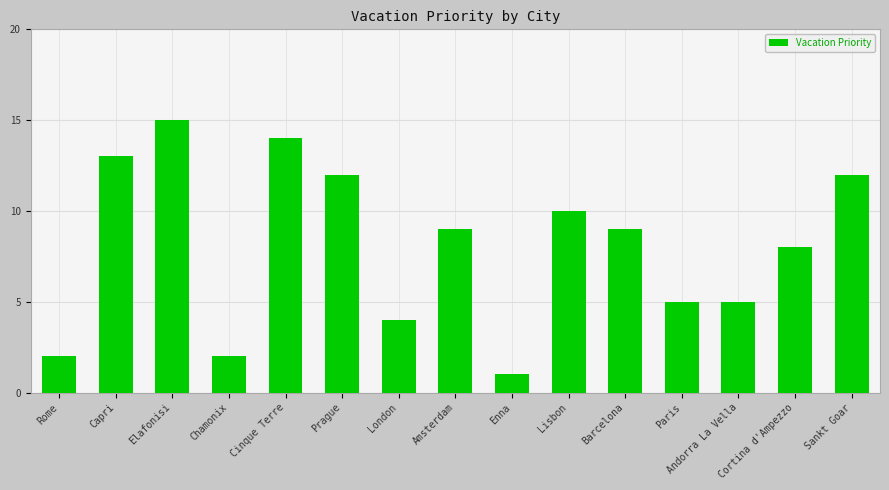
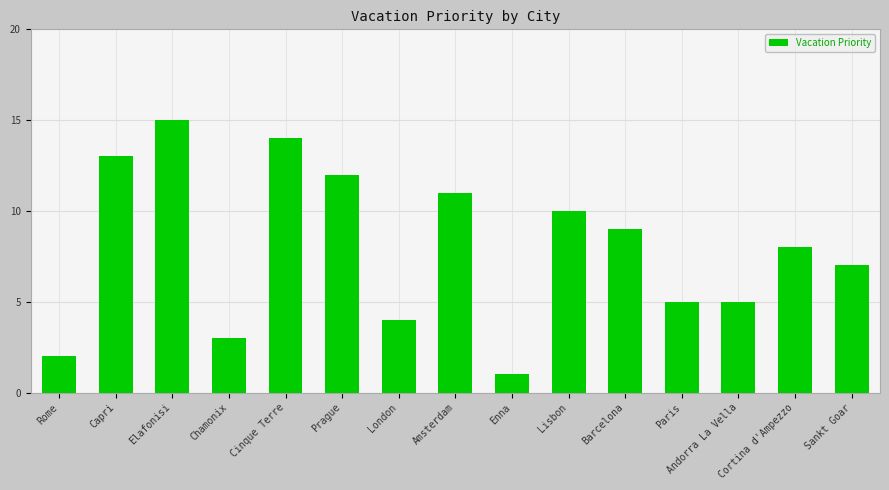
  {
    "Rome": 2,
    "Capri": 13,
    "Elafonisi": 15,
-   "Chamonix": 2,
+   "Chamonix": 3,
    "Cinque Terre": 14,
    "Prague": 12,
    "London": 4,
-   "Amsterdam": 9,
+   "Amsterdam": 11,
    "Enna": 1,
    "Lisbon": 10,
    "Barcelona": 9,
    "Paris": 5,
    "Andorra La Vella": 5,
    "Cortina d'Ampezzo": 8,
-   "Sankt Goar": 12
+   "Sankt Goar": 7
  }
